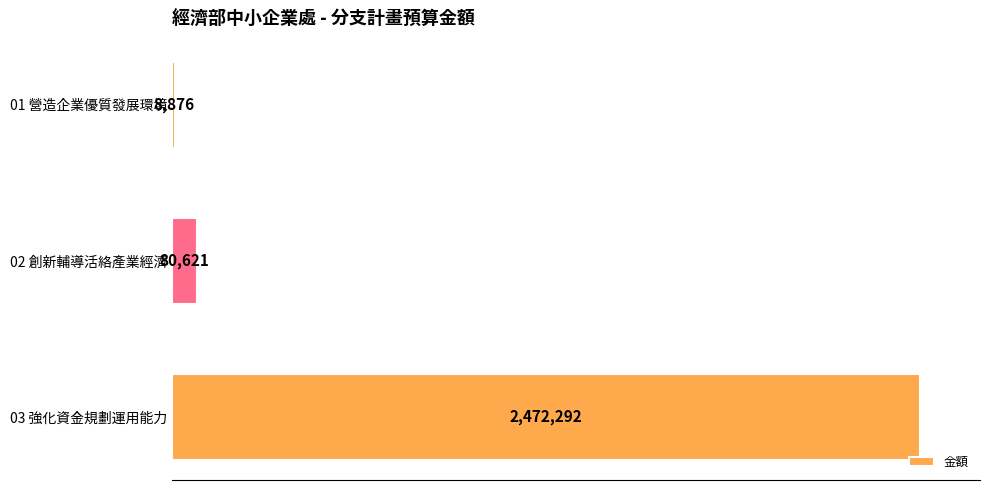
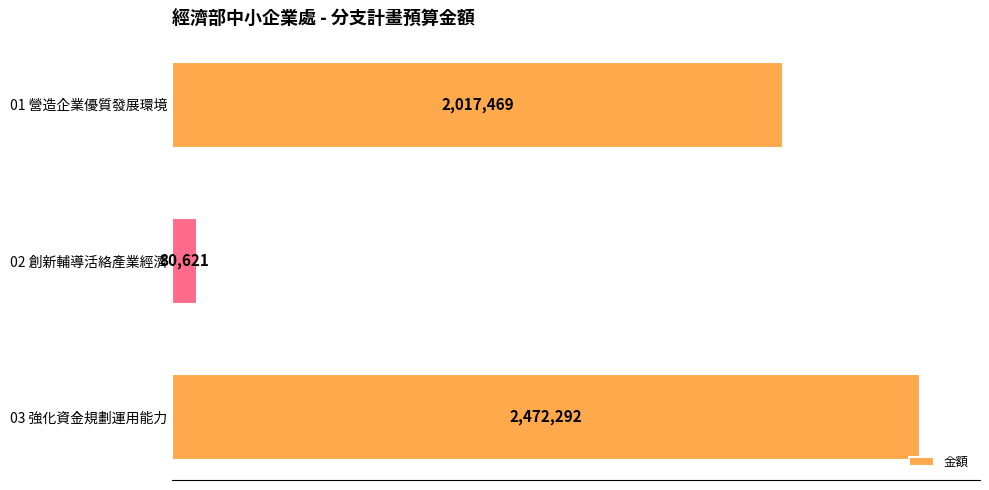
  {
-   "01 營造企業優質發展環境": "8,876",
+   "01 營造企業優質發展環境": "2,017,469",
    "02 創新輔導活絡產業經濟": "80,621",
    "03 強化資金規劃運用能力": "2,472,292"
  }
